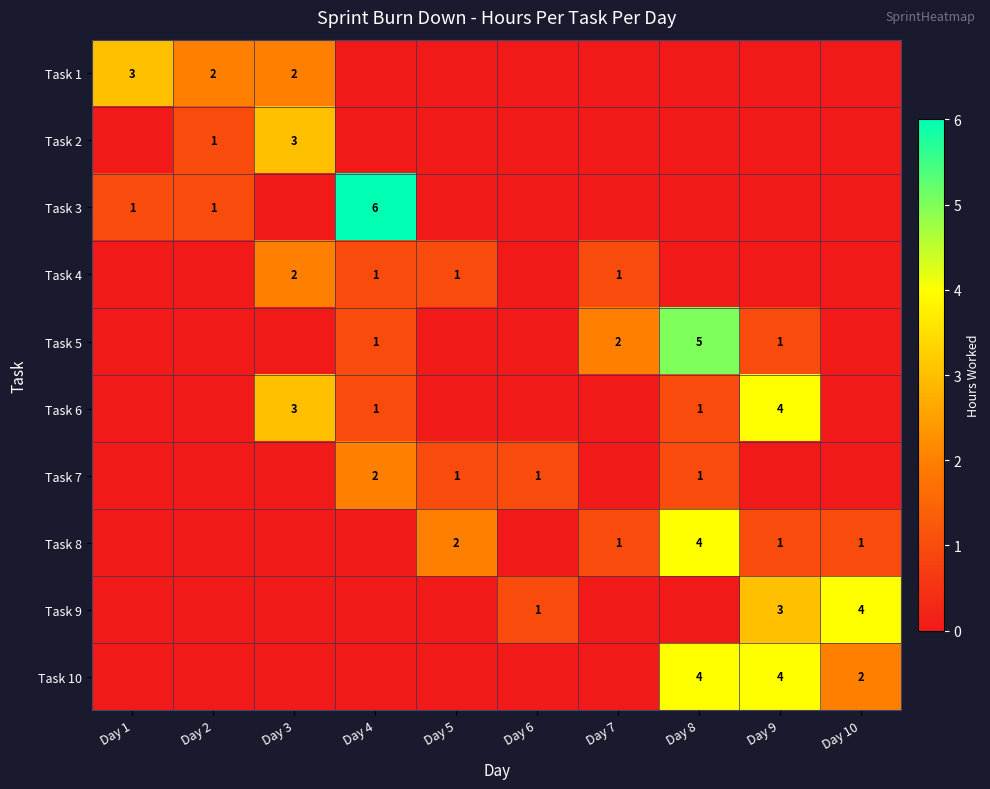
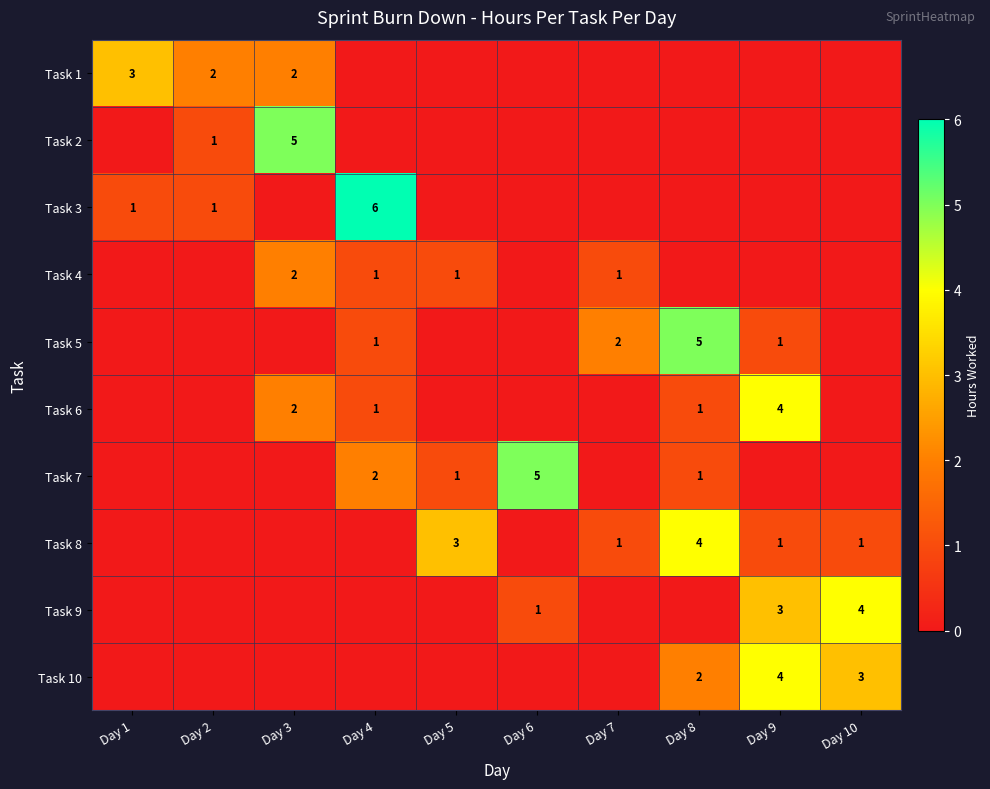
  {
    "Task 1": {
      "Day 1": 3,
      "Day 2": 2,
      "Day 3": 2
    },
    "Task 2": {
      "Day 2": 1,
-     "Day 3": 3
+     "Day 3": 5
    },
    "Task 3": {
      "Day 1": 1,
      "Day 2": 1,
      "Day 4": 6
    },
    "Task 4": {
      "Day 3": 2,
      "Day 4": 1,
      "Day 5": 1,
      "Day 7": 1
    },
    "Task 5": {
      "Day 4": 1,
      "Day 7": 2,
      "Day 8": 5,
      "Day 9": 1
    },
    "Task 6": {
-     "Day 3": 3,
+     "Day 3": 2,
      "Day 4": 1,
      "Day 8": 1,
      "Day 9": 4
    },
    "Task 7": {
      "Day 4": 2,
      "Day 5": 1,
-     "Day 6": 1,
+     "Day 6": 5,
      "Day 8": 1
    },
    "Task 8": {
-     "Day 5": 2,
+     "Day 5": 3,
      "Day 7": 1,
      "Day 8": 4,
      "Day 9": 1,
      "Day 10": 1
    },
    "Task 9": {
      "Day 6": 1,
      "Day 9": 3,
      "Day 10": 4
    },
    "Task 10": {
-     "Day 8": 4,
+     "Day 8": 2,
      "Day 9": 4,
-     "Day 10": 2
+     "Day 10": 3
    }
  }
